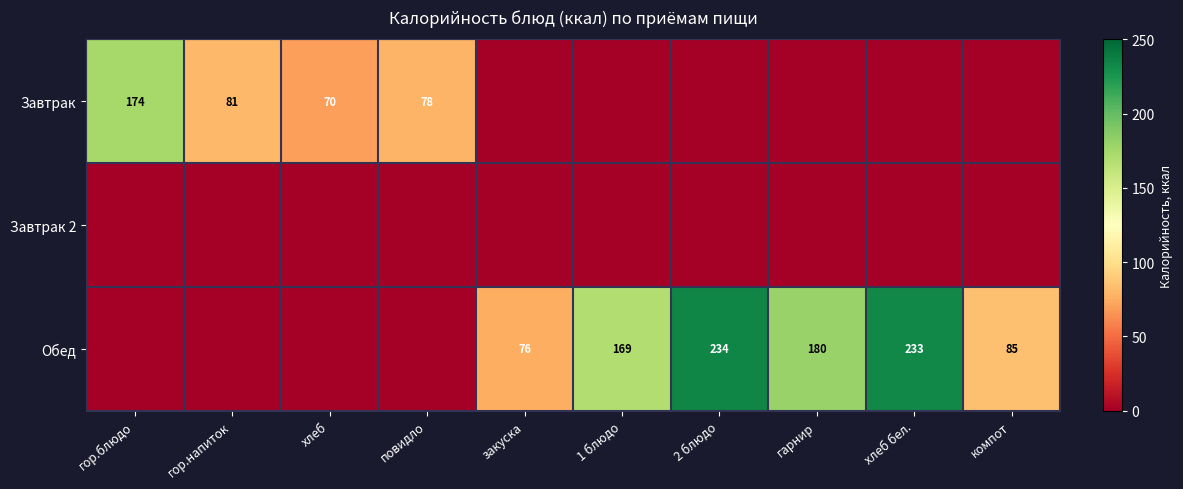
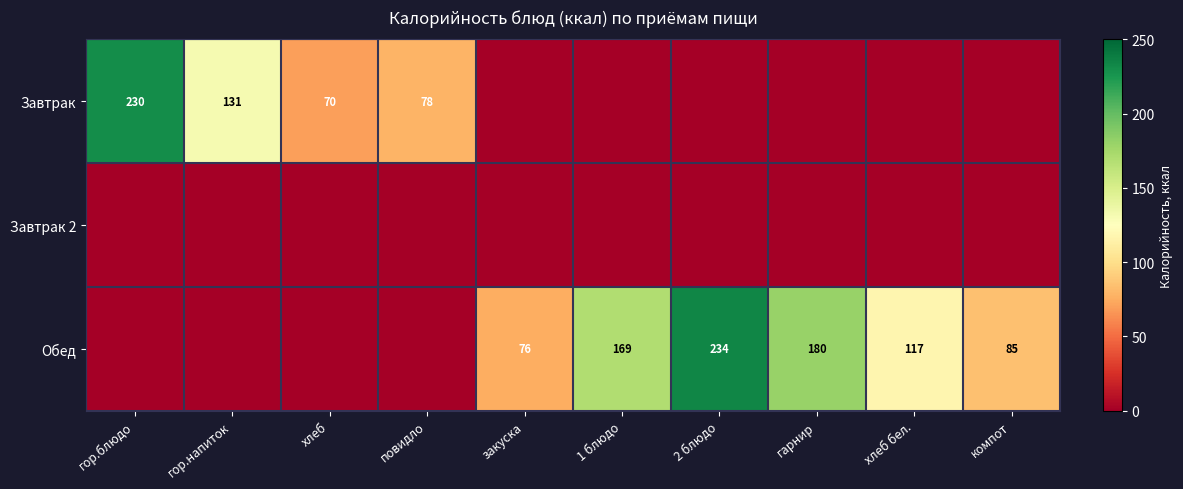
  {
    "Завтрак": {
-     "гор.блюдо": 174,
-     "гор.напиток": 81,
+     "гор.блюдо": 230,
+     "гор.напиток": 131,
      "хлеб": 70,
      "повидло": 78
    },
    "Обед": {
      "закуска": 76,
      "1 блюдо": 169,
      "2 блюдо": 234,
      "гарнир": 180,
-     "хлеб бел.": 233,
+     "хлеб бел.": 117,
      "компот": 85
    }
  }
